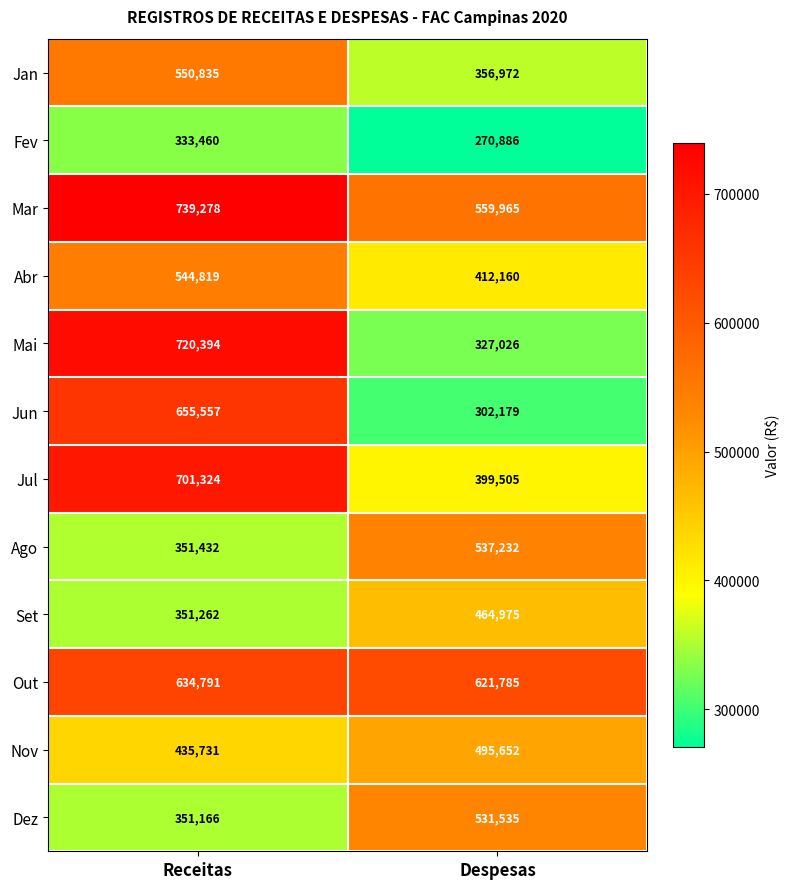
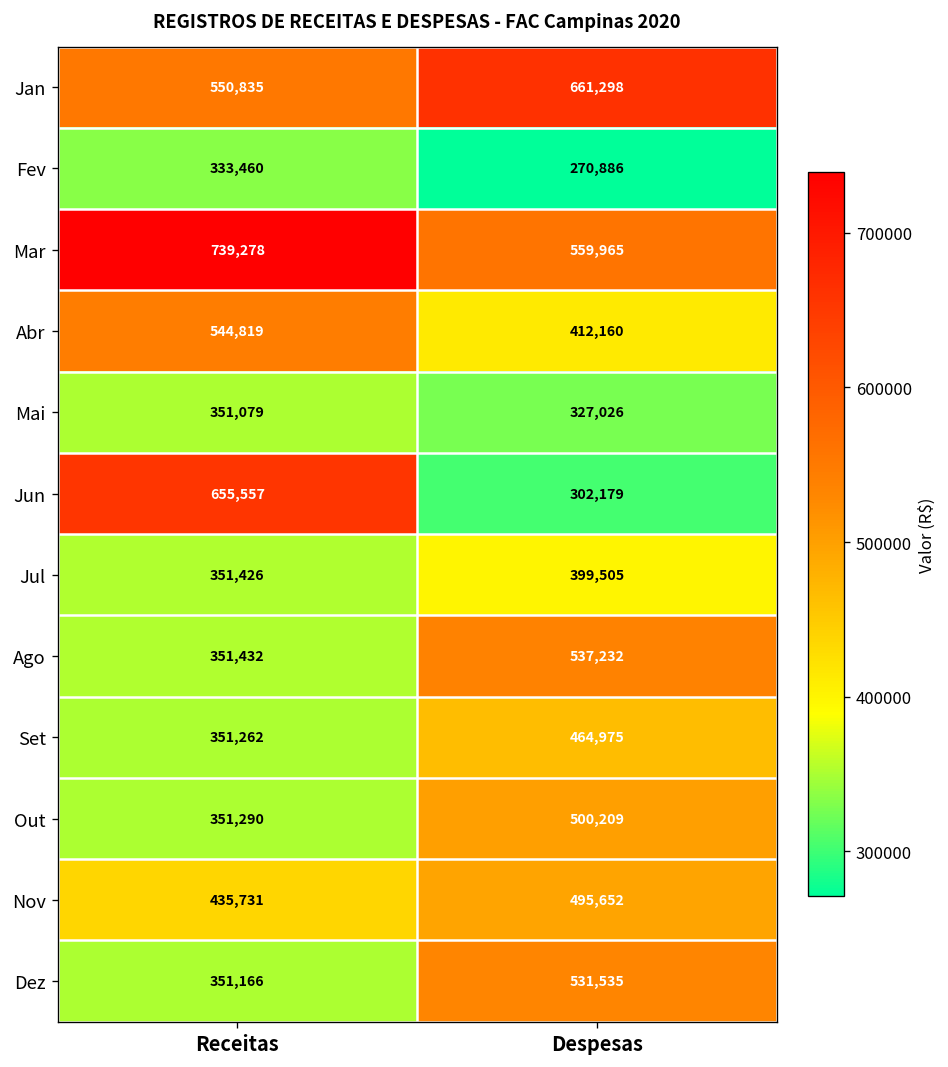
  {
    "Jan": {
      "Receitas": "550,835",
-     "Despesas": "356,972"
+     "Despesas": "661,298"
    },
    "Fev": {
      "Receitas": "333,460",
      "Despesas": "270,886"
    },
    "Mar": {
      "Receitas": "739,278",
      "Despesas": "559,965"
    },
    "Abr": {
      "Receitas": "544,819",
      "Despesas": "412,160"
    },
    "Mai": {
-     "Receitas": "720,394",
+     "Receitas": "351,079",
      "Despesas": "327,026"
    },
    "Jun": {
      "Receitas": "655,557",
      "Despesas": "302,179"
    },
    "Jul": {
-     "Receitas": "701,324",
+     "Receitas": "351,426",
      "Despesas": "399,505"
    },
    "Ago": {
      "Receitas": "351,432",
      "Despesas": "537,232"
    },
    "Set": {
      "Receitas": "351,262",
      "Despesas": "464,975"
    },
    "Out": {
-     "Receitas": "634,791",
-     "Despesas": "621,785"
+     "Receitas": "351,290",
+     "Despesas": "500,209"
    },
    "Nov": {
      "Receitas": "435,731",
      "Despesas": "495,652"
    },
    "Dez": {
      "Receitas": "351,166",
      "Despesas": "531,535"
    }
  }
